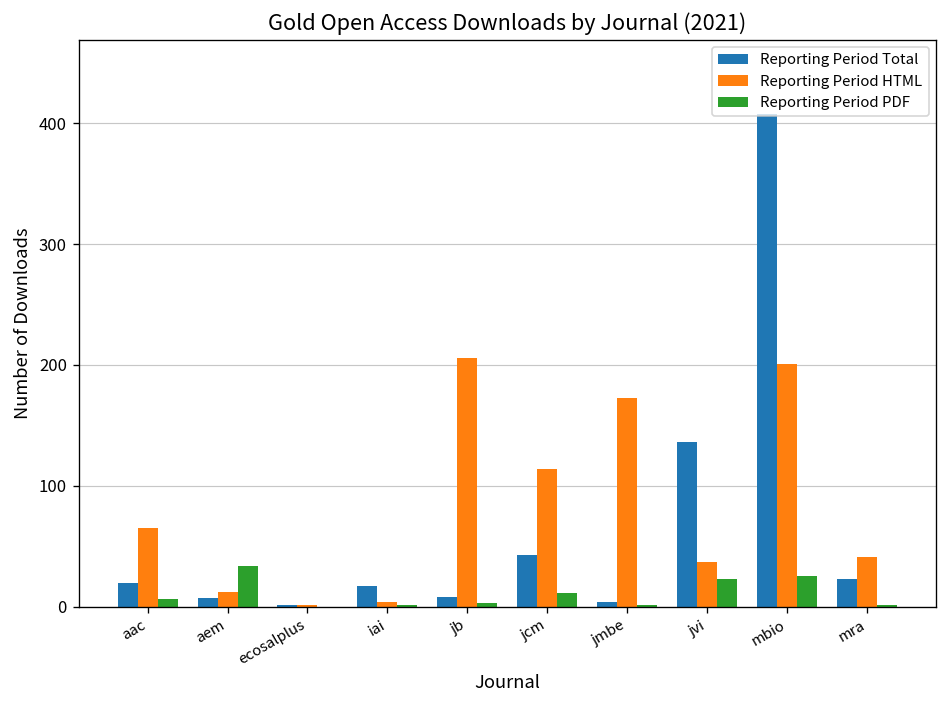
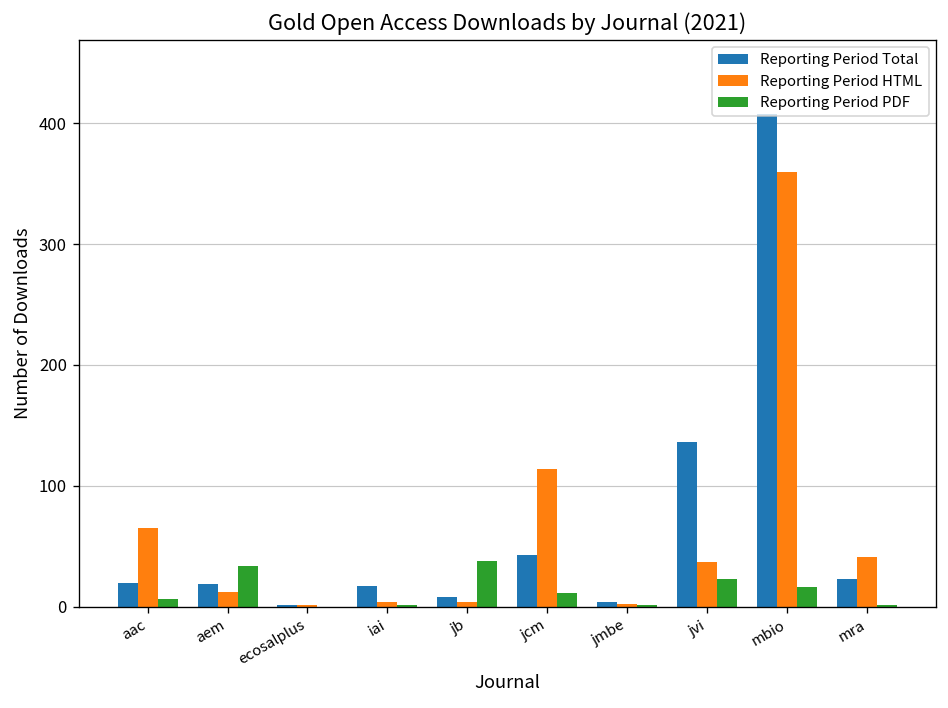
  {
    "Reporting Period Total": {
      "aac": 20,
-     "aem": 7,
+     "aem": 19,
      "iai": 17,
      "jb": 8,
      "jcm": 43,
      "jmbe": 4,
      "jvi": 136,
      "mra": 23
    },
    "Reporting Period HTML": {
      "aac": 65,
      "aem": 12,
      "iai": 4,
-     "jb": 206,
+     "jb": 4,
      "jcm": 114,
-     "jmbe": 173,
+     "jmbe": 2,
      "jvi": 37,
-     "mbio": 201,
+     "mbio": 360,
      "mra": 41
    },
    "Reporting Period PDF": {
      "aac": 6,
      "aem": 34,
      "ecosalplus": 0,
-     "jb": 3,
+     "jb": 38,
      "jcm": 11,
      "jvi": 23,
-     "mbio": 25
+     "mbio": 16
    }
  }
